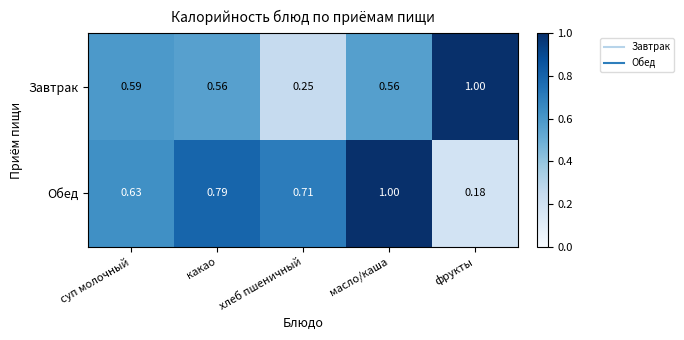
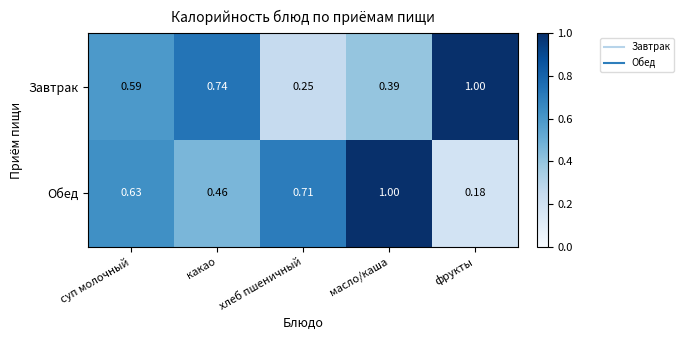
  {
    "Завтрак": {
      "суп молочный": 0.59,
-     "какао": 0.56,
+     "какао": 0.74,
      "хлеб пшеничный": 0.25,
-     "масло/каша": 0.56,
+     "масло/каша": 0.39,
      "фрукты": 1.00
    },
    "Обед": {
      "суп молочный": 0.63,
-     "какао": 0.79,
+     "какао": 0.46,
      "хлеб пшеничный": 0.71,
      "масло/каша": 1.00,
      "фрукты": 0.18
    }
  }
